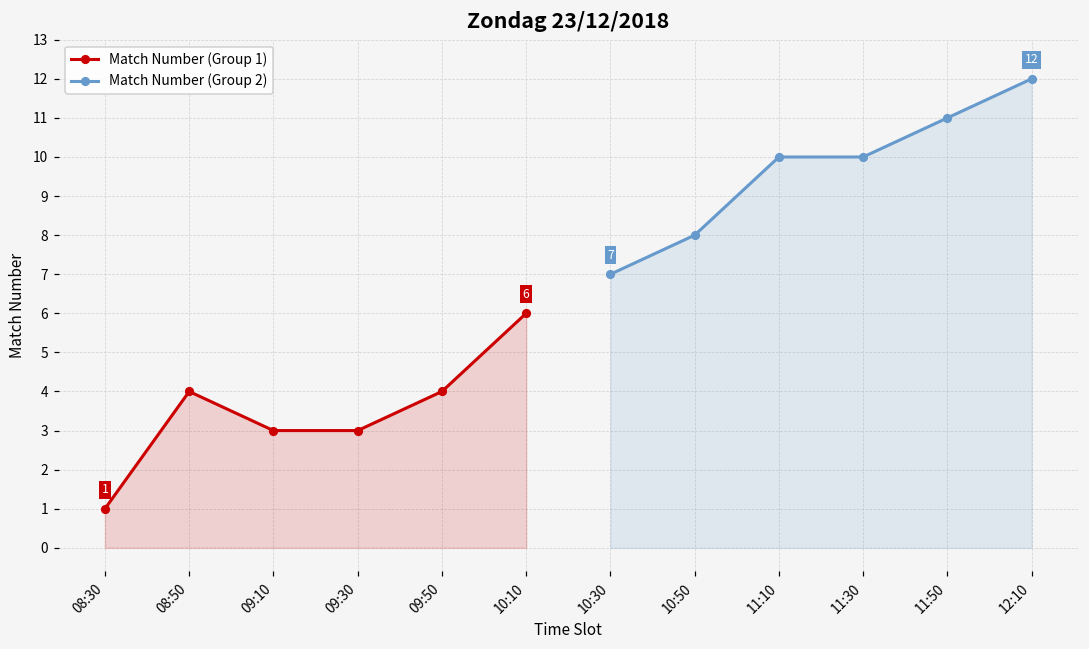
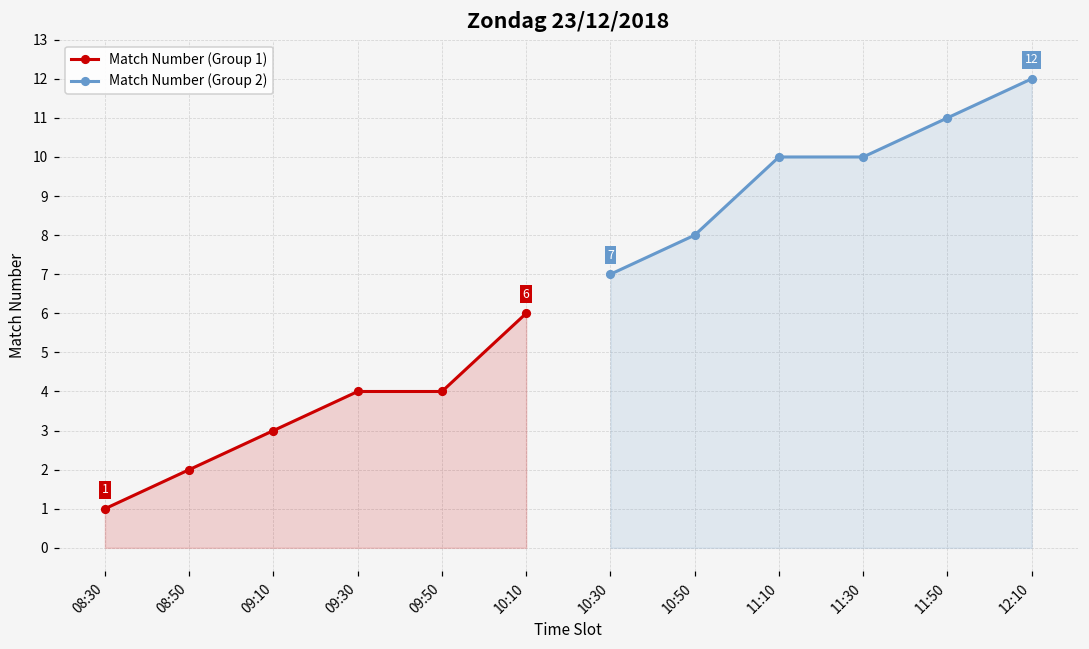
  {
    "Match Number (Group 1)": {
-     "08:50": 4,
+     "08:50": 2,
      "09:10": 3,
-     "09:30": 3,
+     "09:30": 4,
      "09:50": 4
    },
    "Match Number (Group 2)": {
      "10:50": 8,
      "11:10": 10,
      "11:30": 10,
      "11:50": 11
    }
  }
